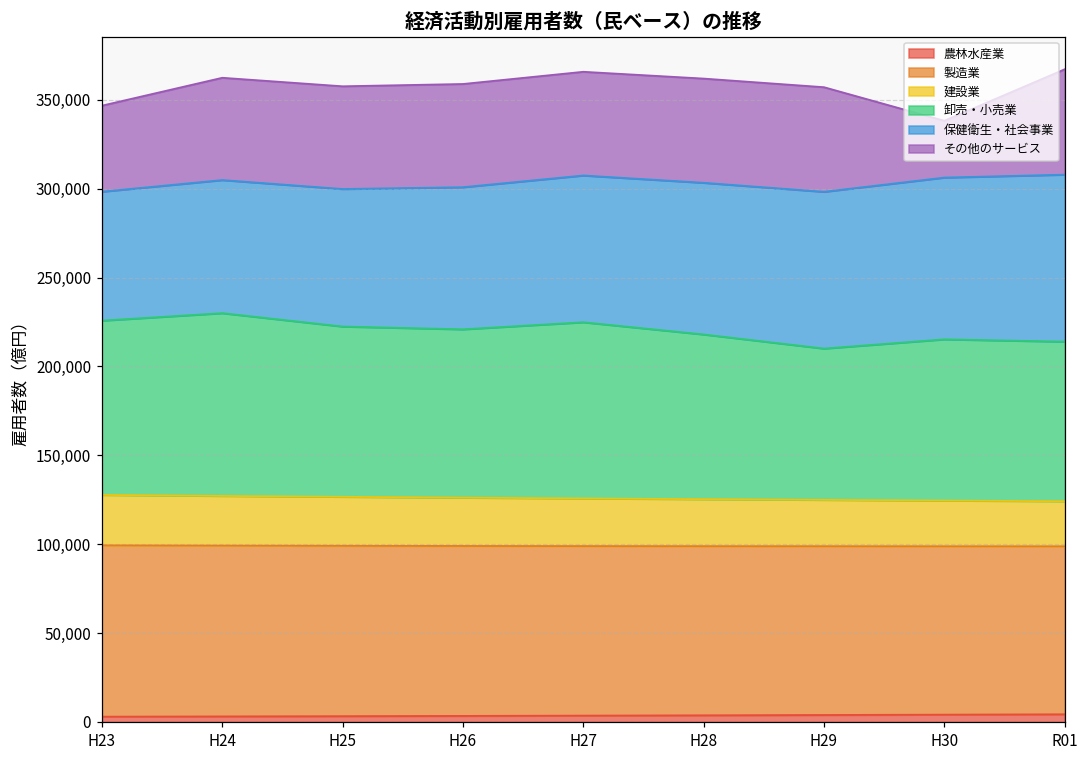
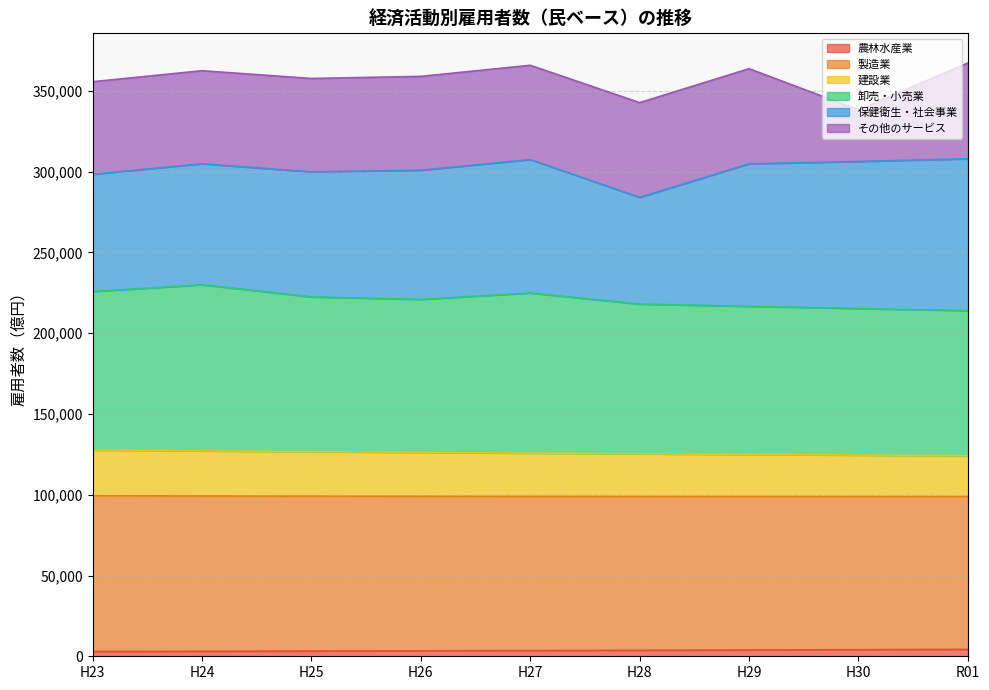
  {
    "建設業": {
      "H23": "28,000",
      "H24": "28,000",
      "H25": "28,000",
      "H26": "27,000",
      "H27": "27,000",
      "H28": "26,000",
      "H29": "26,000",
      "H30": "26,000",
      "R01": "25,000"
    },
    "卸売・小売業": {
      "H23": "98,000",
      "H24": "103,000",
      "H25": "96,000",
      "H26": "95,000",
      "H27": "99,000",
      "H28": "93,000",
-     "H29": "85,000",
+     "H29": "92,000",
      "H30": "91,000",
      "R01": "90,000"
    },
    "保健衛生・社会事業": {
      "H23": "73,000",
      "H24": "75,000",
      "H25": "77,000",
      "H26": "80,000",
      "H27": "83,000",
-     "H28": "85,000",
+     "H28": "66,000",
      "H29": "88,000",
      "H30": "91,000",
      "R01": "94,000"
    },
    "その他のサービス": {
-     "H23": "48,000",
+     "H23": "57,000",
      "H24": "58,000",
      "H25": "58,000",
      "H26": "58,000",
      "H27": "58,000",
      "H28": "59,000",
      "H29": "59,000",
      "R01": "59,000"
    }
  }
